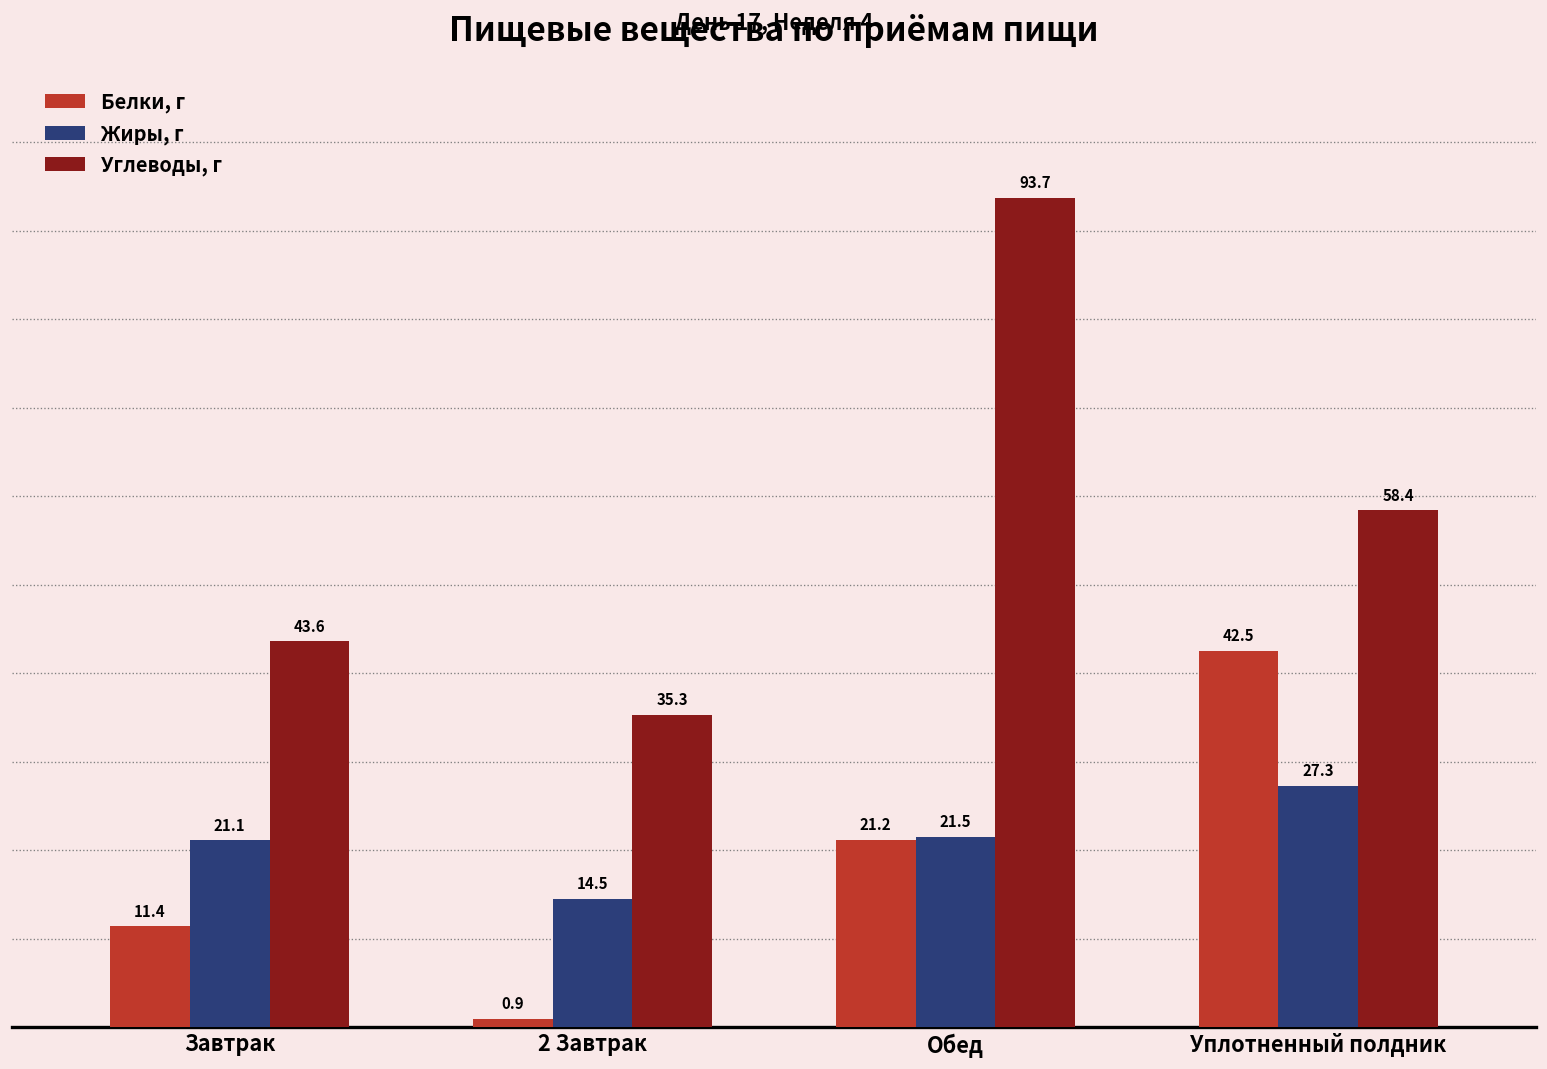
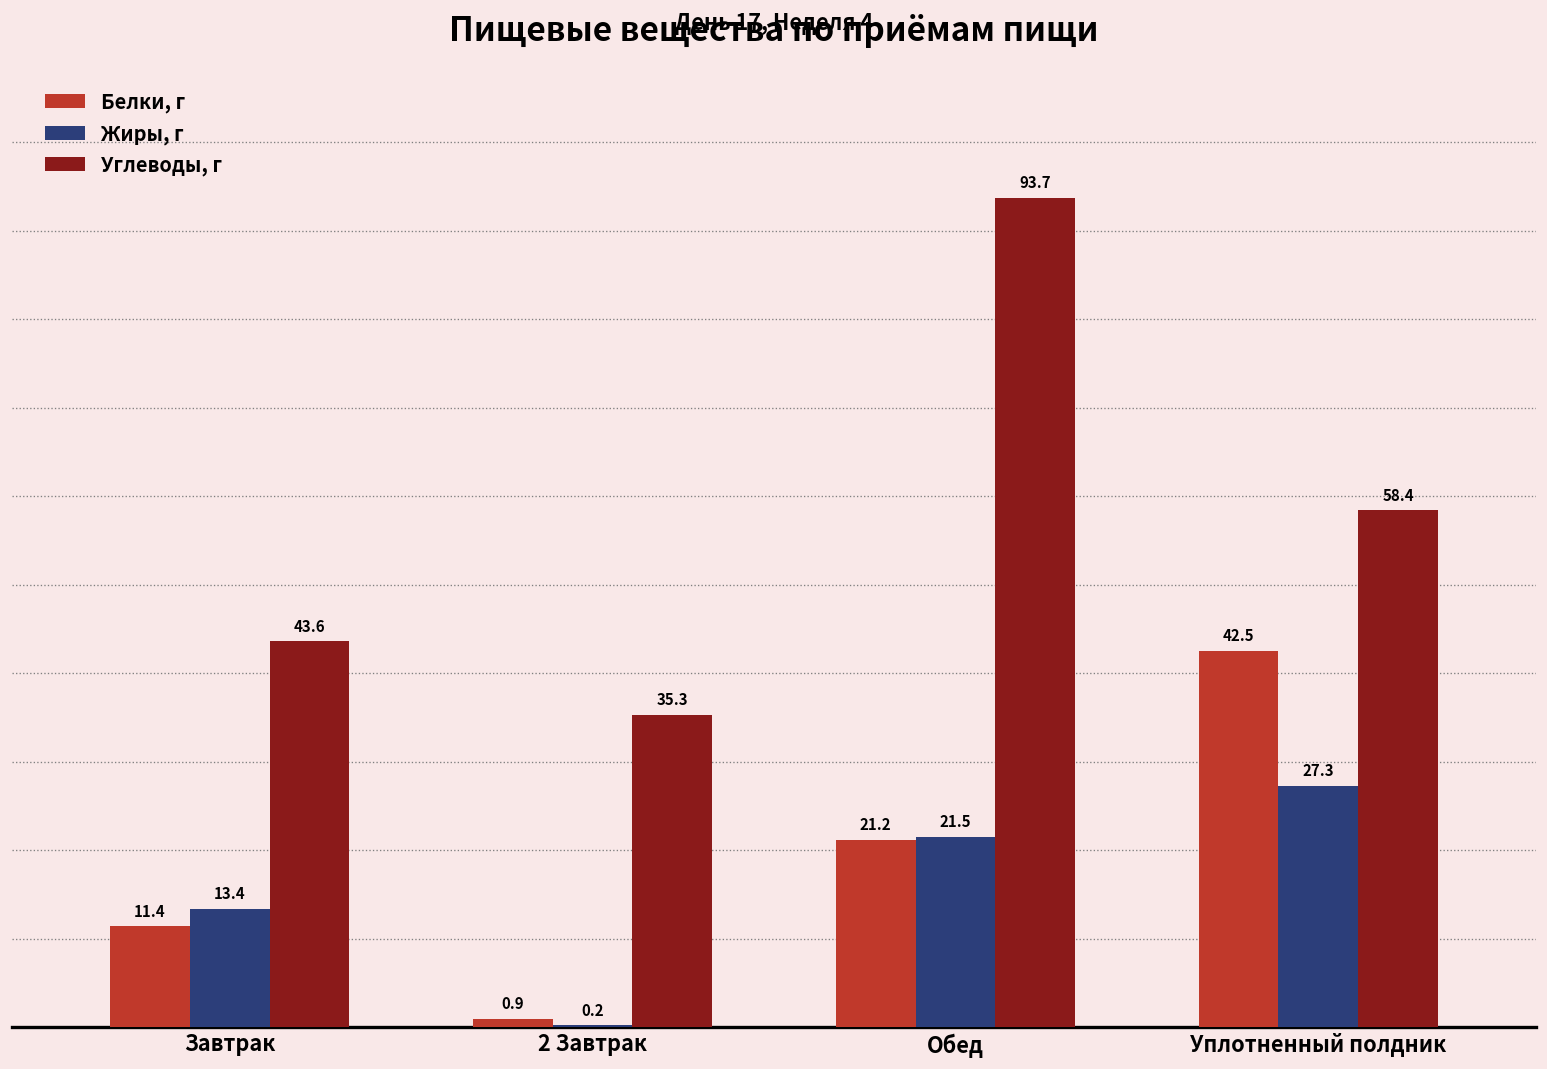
  {
    "Белки, г": {
      "Завтрак": 11.4,
      "2 Завтрак": 0.9,
      "Обед": 21.2,
      "Уплотненный полдник": 42.5
    },
    "Жиры, г": {
-     "Завтрак": 21.1,
-     "2 Завтрак": 14.5,
+     "Завтрак": 13.4,
+     "2 Завтрак": 0.2,
      "Обед": 21.5,
      "Уплотненный полдник": 27.3
    },
    "Углеводы, г": {
      "Завтрак": 43.6,
      "2 Завтрак": 35.3,
      "Обед": 93.7,
      "Уплотненный полдник": 58.4
    }
  }
